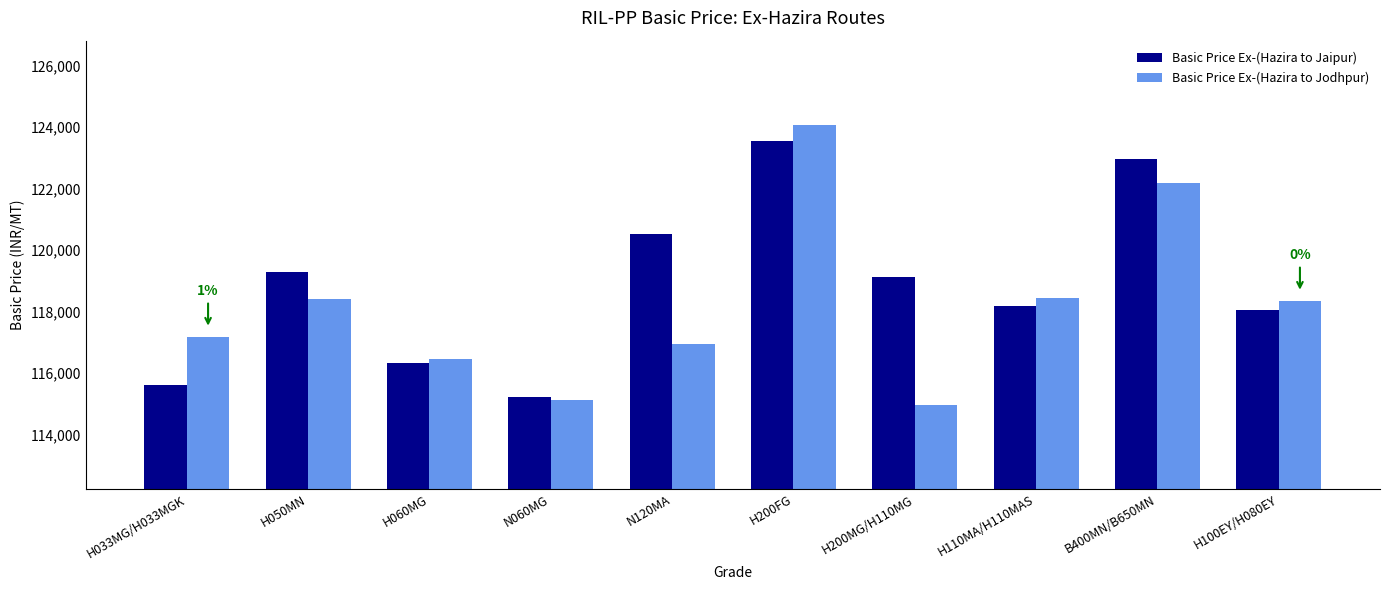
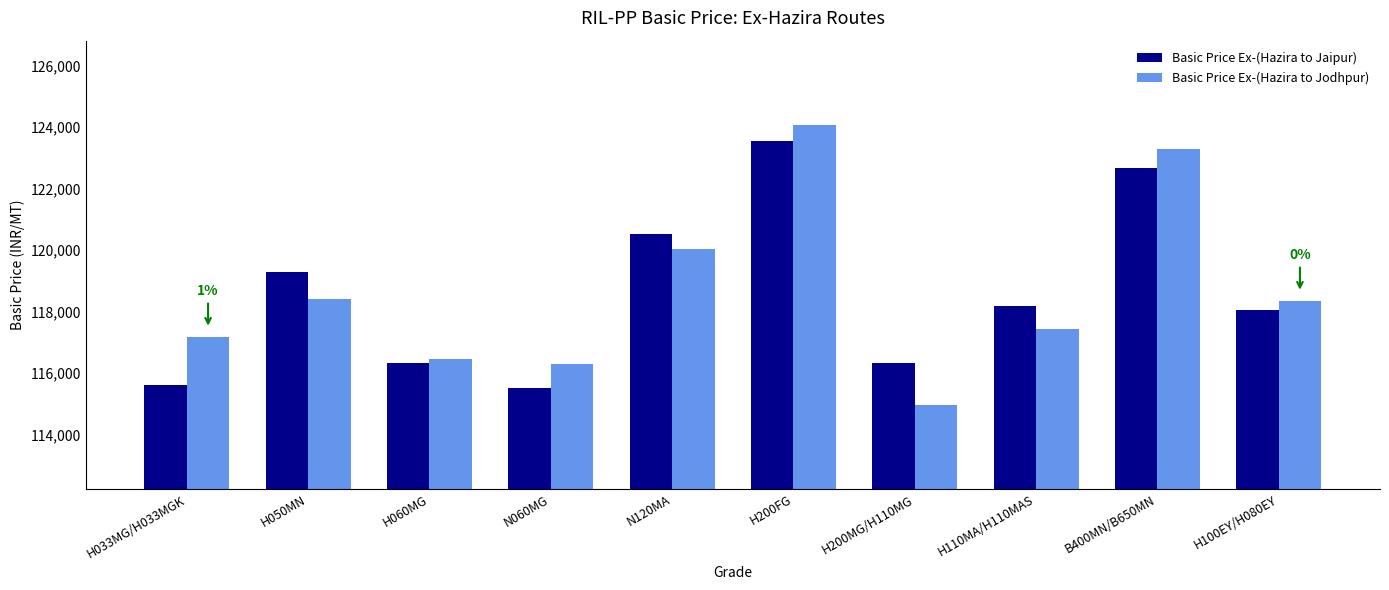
  {
    "Basic Price Ex-(Hazira to Jaipur)": {
      "H033MG/H033MGK": "115,600",
      "H050MN": "119,300",
      "H060MG": "116,300",
-     "N060MG": "115,200",
+     "N060MG": "115,500",
      "N120MA": "120,500",
      "H200FG": "123,600",
-     "H200MG/H110MG": "119,100",
+     "H200MG/H110MG": "116,300",
      "H110MA/H110MAS": "118,200",
-     "B400MN/B650MN": "123,000",
+     "B400MN/B650MN": "122,700",
      "H100EY/H080EY": "118,100"
    },
    "Basic Price Ex-(Hazira to Jodhpur)": {
      "H050MN": "118,400",
      "H060MG": "116,500",
-     "N060MG": "115,100",
-     "N120MA": "116,900",
+     "N060MG": "116,300",
+     "N120MA": "120,000",
      "H200FG": "124,100",
      "H200MG/H110MG": "115,000",
-     "H110MA/H110MAS": "118,500",
-     "B400MN/B650MN": "122,200"
+     "H110MA/H110MAS": "117,400",
+     "B400MN/B650MN": "123,300"
    }
  }
